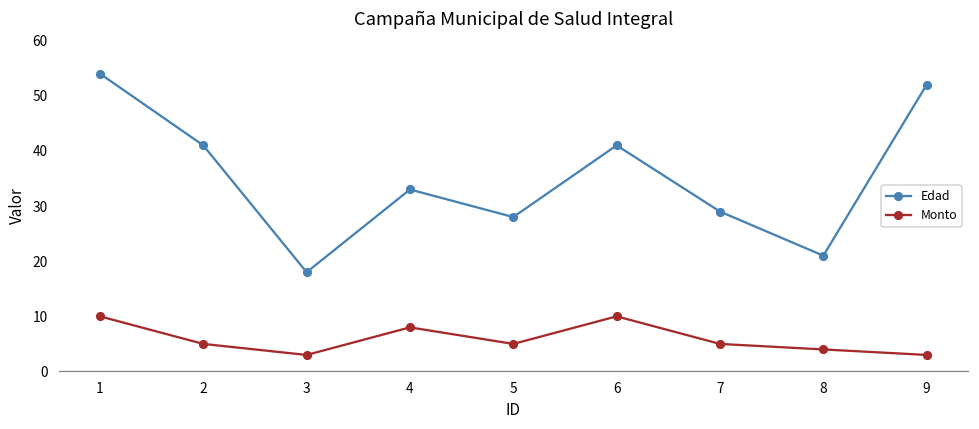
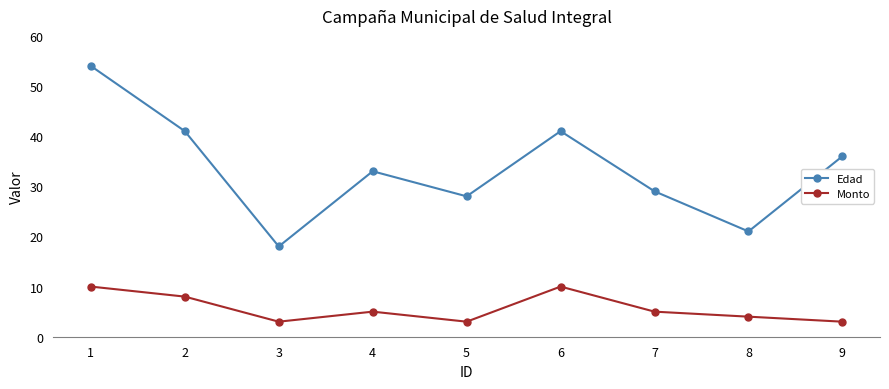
  {
    "Edad": {
      "1": 54,
      "2": 41,
      "3": 18,
      "4": 33,
      "5": 28,
      "6": 41,
      "7": 29,
      "8": 21,
-     "9": 52
+     "9": 36
    },
    "Monto": {
      "1": 10,
-     "2": 5,
+     "2": 8,
      "3": 3,
-     "4": 8,
-     "5": 5,
+     "4": 5,
+     "5": 3,
      "6": 10,
      "7": 5,
      "8": 4,
      "9": 3
    }
  }
